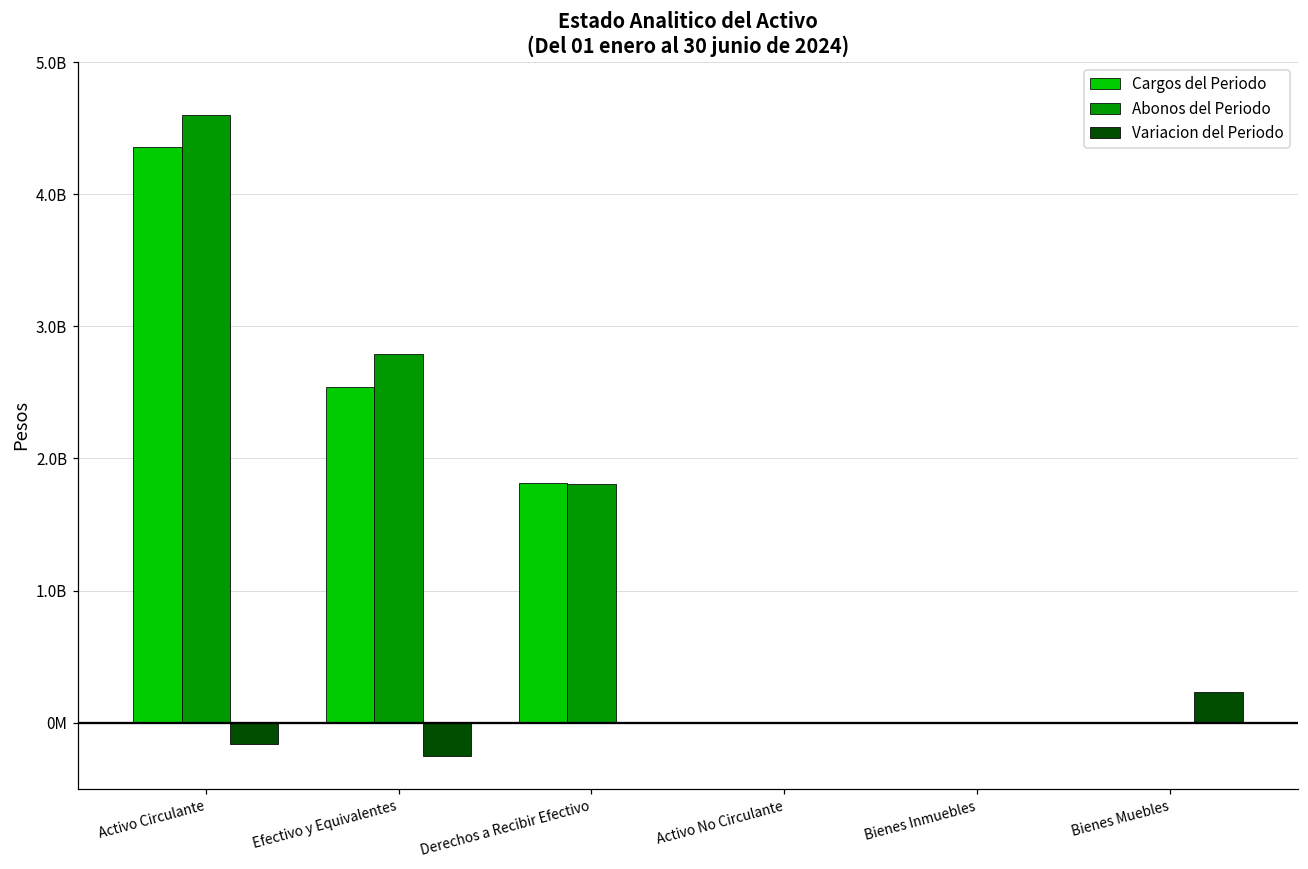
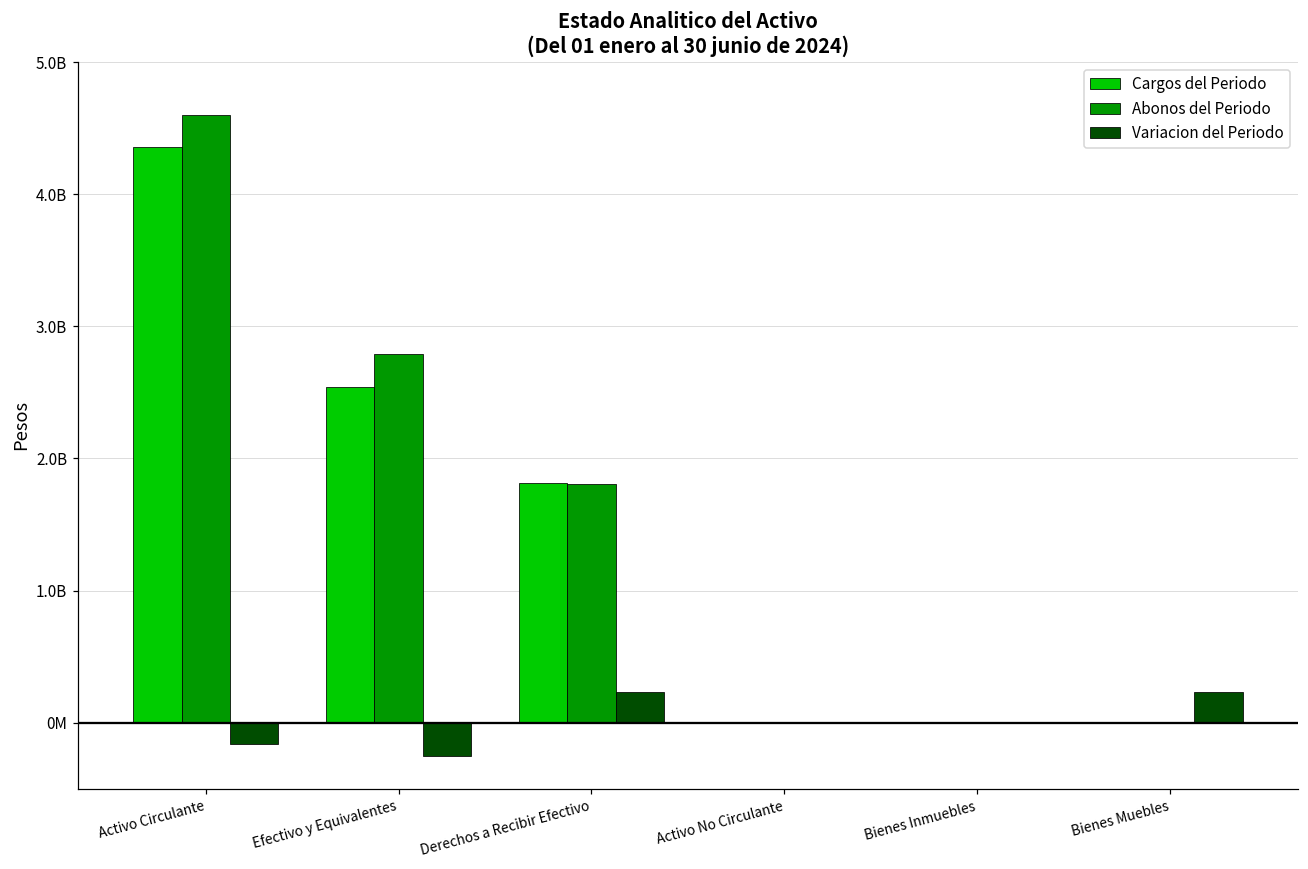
  {
    "Variacion del Periodo": {
      "Activo Circulante": -170000000,
      "Efectivo y Equivalentes": -250000000,
-     "Derechos a Recibir Efectivo": 10000000,
+     "Derechos a Recibir Efectivo": 240000000,
      "Bienes Muebles": 230000000
    }
  }
